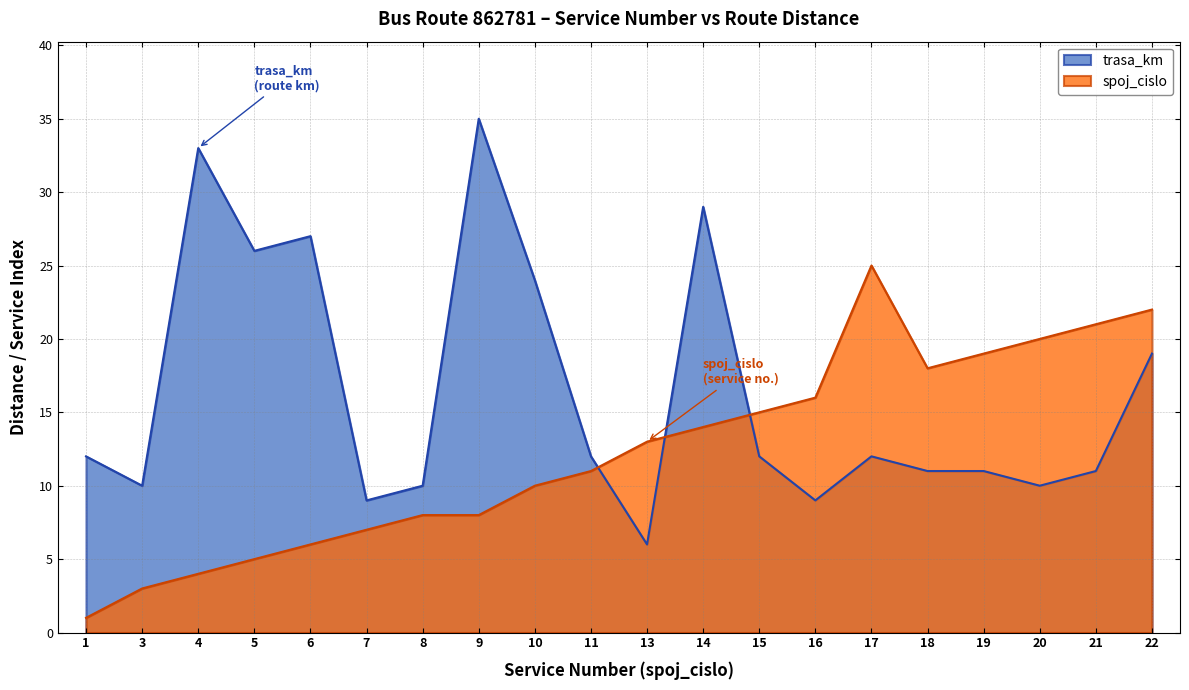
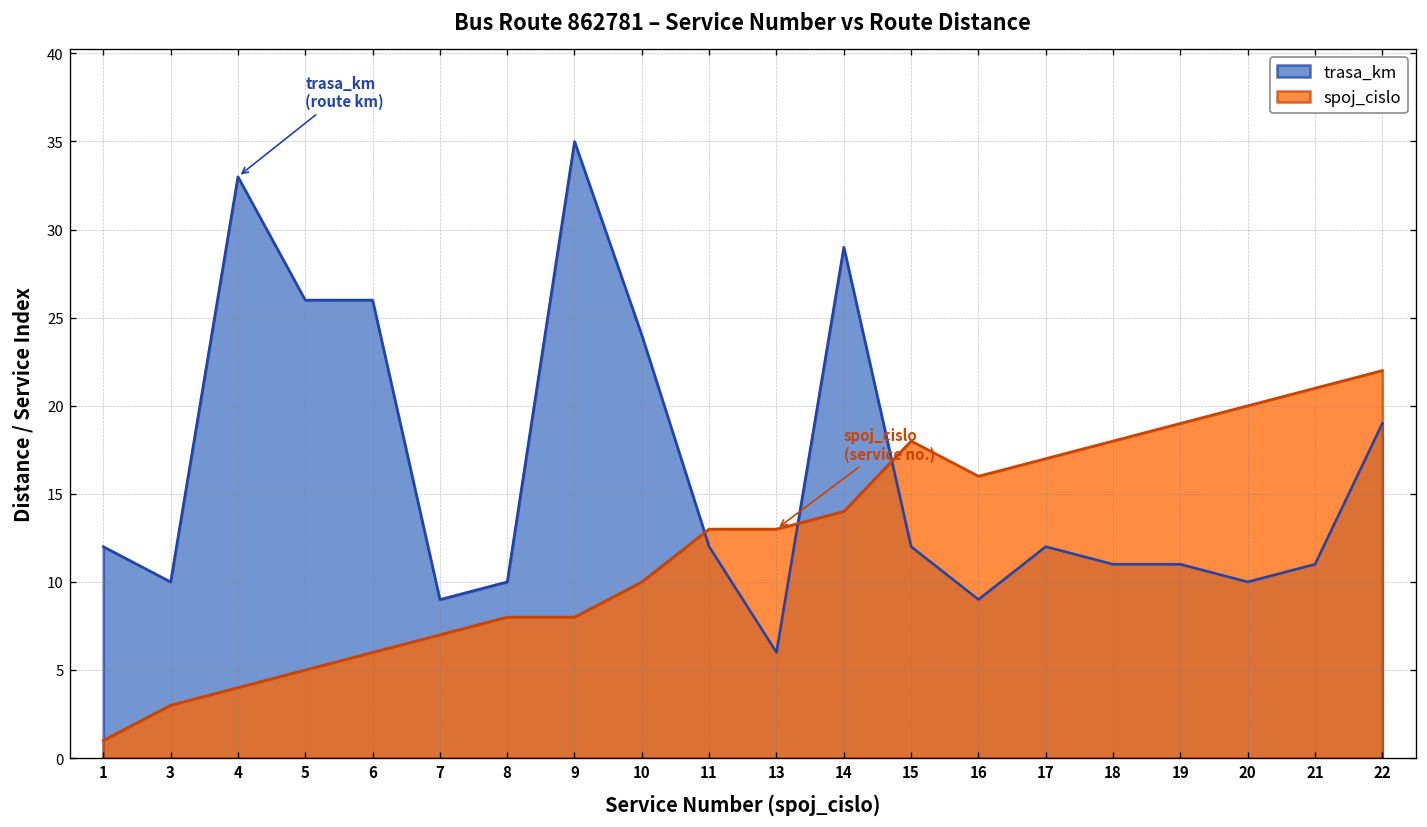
  {
    "trasa_km": {
      "1": 12,
      "3": 10,
      "4": 33,
      "5": 26,
-     "6": 27,
+     "6": 26,
      "7": 9,
      "8": 10,
      "9": 35,
      "10": 24,
      "11": 12,
      "13": 6,
      "14": 29,
      "15": 12,
      "16": 9,
      "17": 12,
      "18": 11,
      "19": 11,
      "20": 10,
      "21": 11,
      "22": 19
    },
    "spoj_cislo": {
      "1": 1,
      "3": 3,
      "4": 4,
      "5": 5,
      "6": 6,
      "7": 7,
      "8": 8,
      "9": 8,
      "10": 10,
-     "11": 11,
+     "11": 13,
      "13": 13,
      "14": 14,
-     "15": 15,
+     "15": 18,
      "16": 16,
-     "17": 25,
+     "17": 17,
      "18": 18,
      "19": 19,
      "20": 20,
      "21": 21,
      "22": 22
    }
  }
